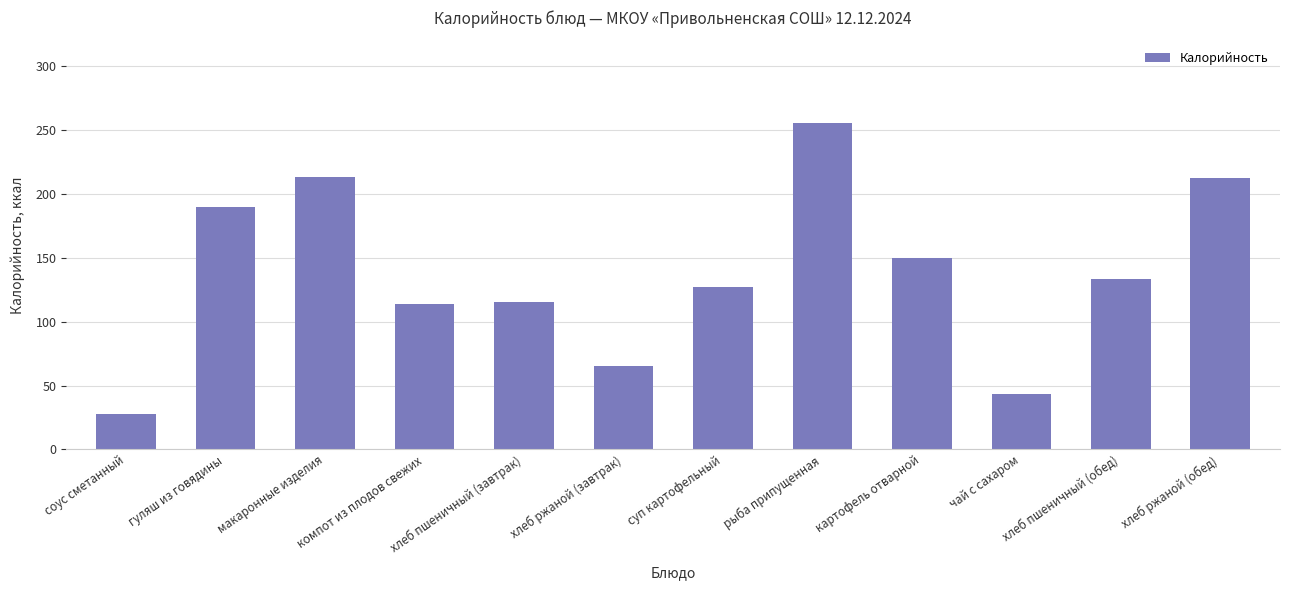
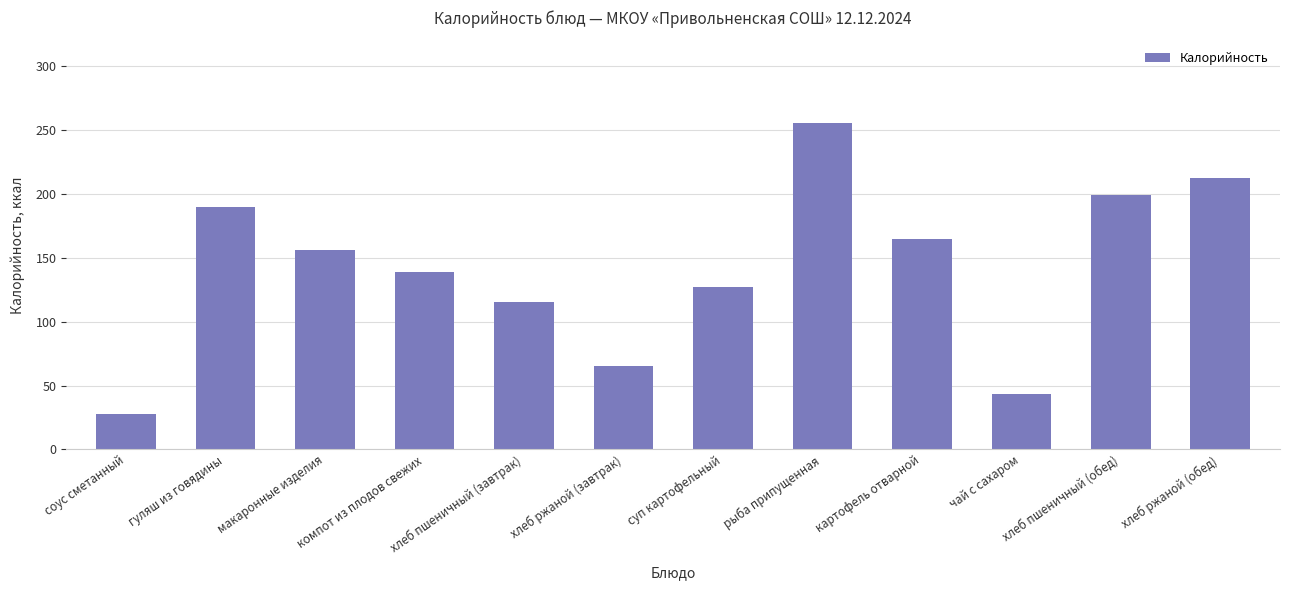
  {
    "соус сметанный": 28,
    "гуляш из говядины": 190,
-   "макаронные изделия": 213,
-   "компот из плодов свежих": 114,
+   "макаронные изделия": 156,
+   "компот из плодов свежих": 139,
    "хлеб пшеничный (завтрак)": 115,
    "хлеб ржаной (завтрак)": 65,
    "суп картофельный": 127,
    "рыба припущенная": 255,
-   "картофель отварной": 150,
+   "картофель отварной": 165,
    "чай с сахаром": 43,
-   "хлеб пшеничный (обед)": 133,
+   "хлеб пшеничный (обед)": 199,
    "хлеб ржаной (обед)": 212
  }
